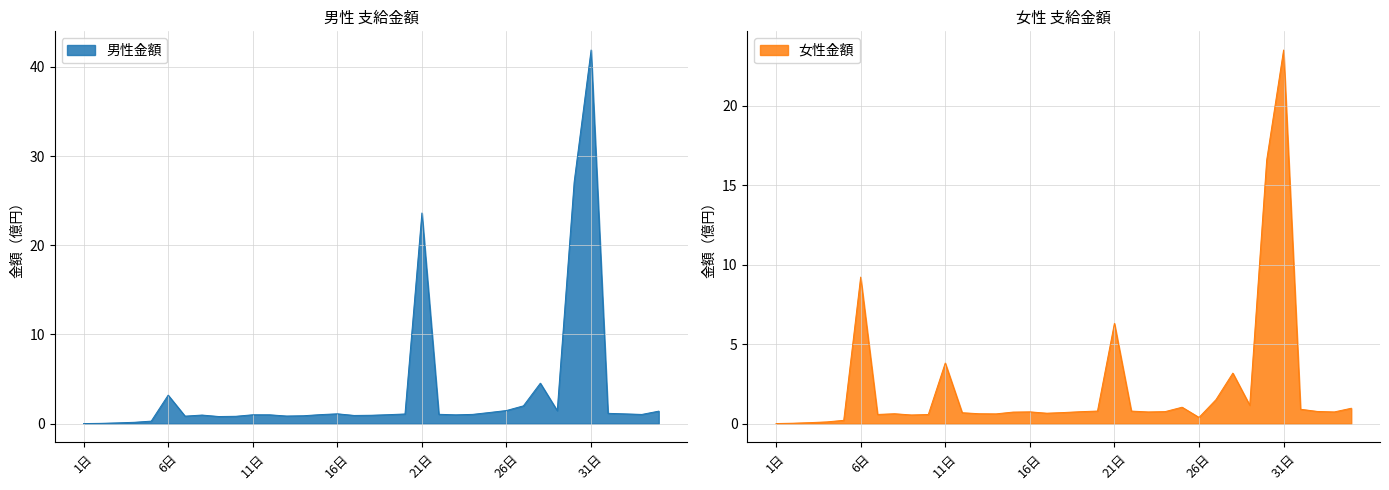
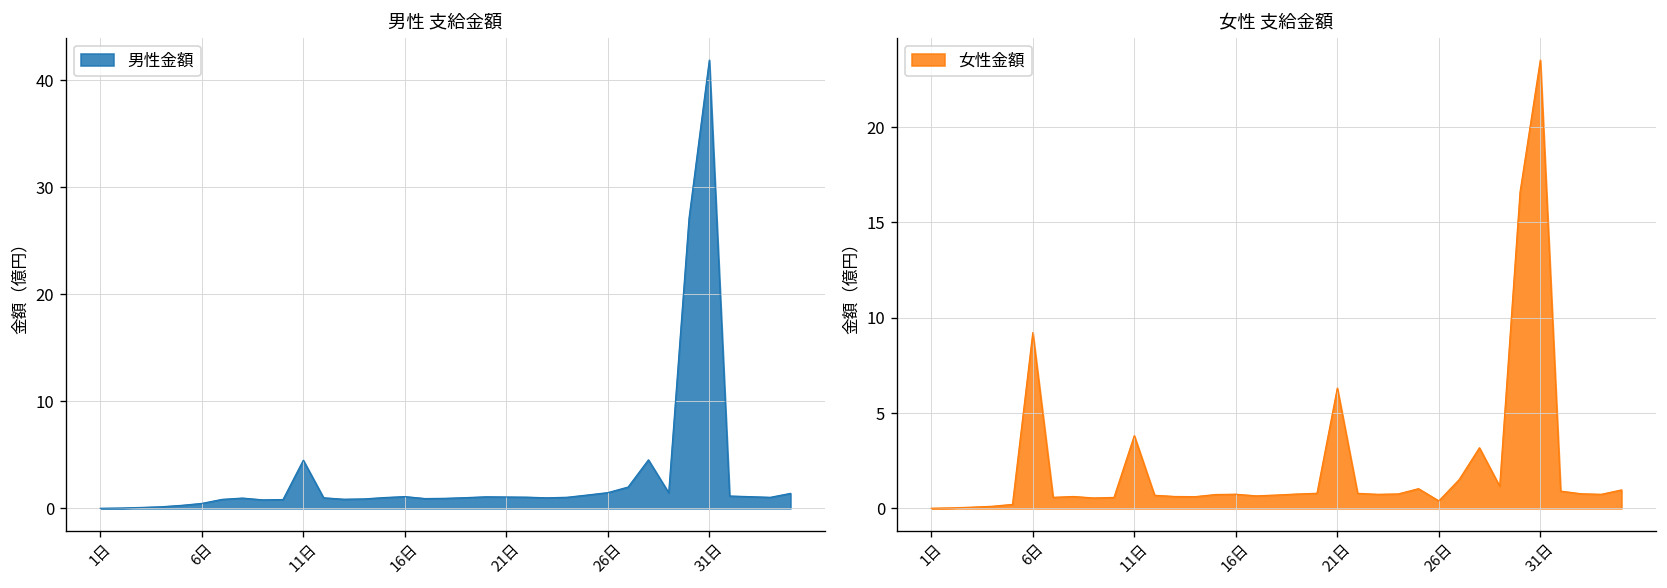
  {
    "男性 支給金額": {
      "1日": 0,
-     "6日": 3,
-     "11日": 1,
+     "6日": 0,
+     "11日": 5,
      "16日": 1,
-     "21日": 24,
+     "21日": 1,
      "26日": 1,
      "31日": 42
    },
    "女性 支給金額": {
      "1日": 0.0,
      "6日": 9.2,
      "11日": 3.8,
      "16日": 0.7,
      "21日": 6.3,
      "26日": 0.4,
      "31日": 23.5
    }
  }
